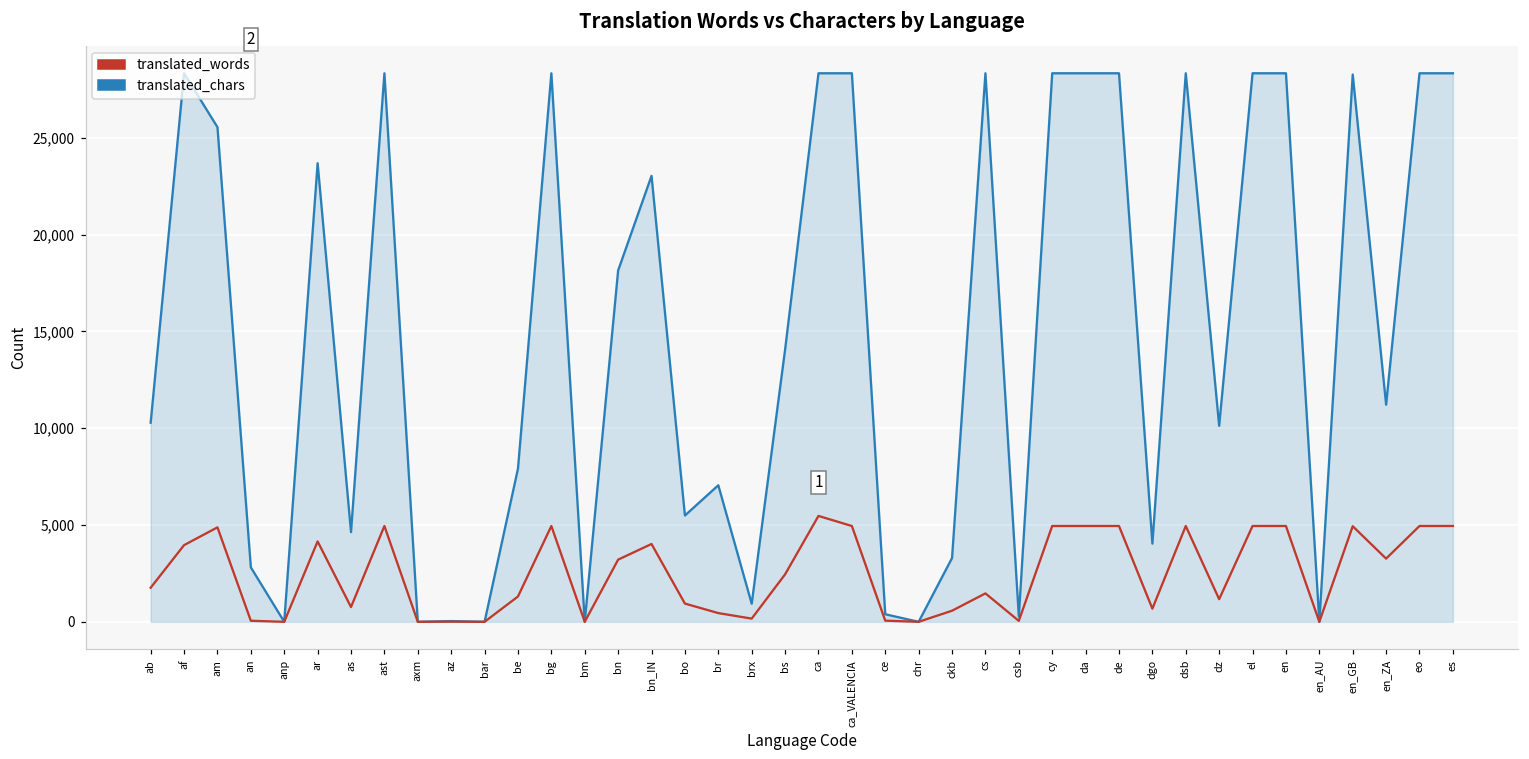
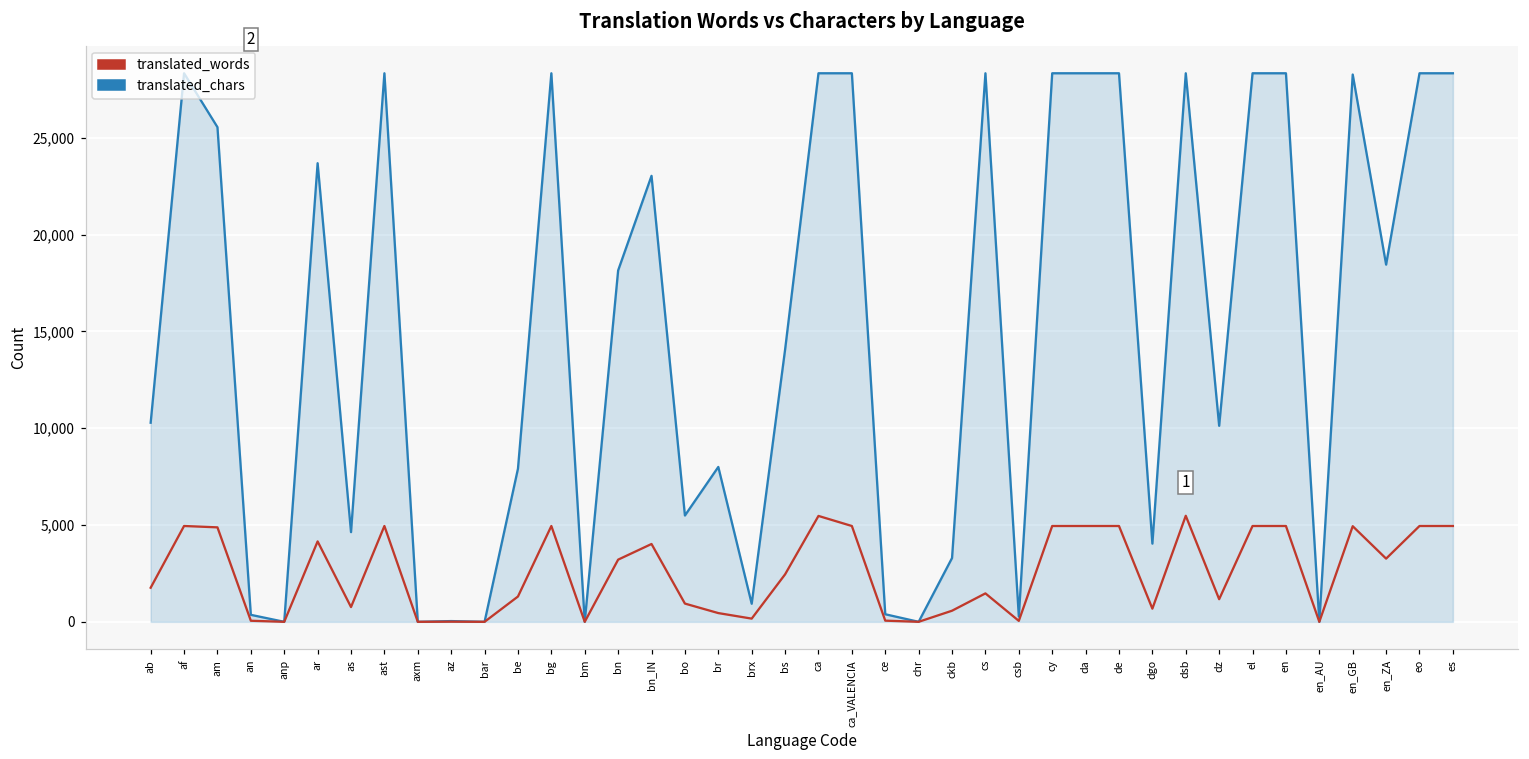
  {
    "translated_chars": {
      "ab": "10,300",
      "am": "25,500",
-     "an": "2,800",
+     "an": "400",
      "ar": "23,700",
      "as": "4,600",
      "ast": "28,300",
      "be": "7,900",
      "bg": "28,300",
      "bn": "18,100",
      "bn_IN": "23,000",
      "bo": "5,500",
-     "br": "7,100",
+     "br": "8,000",
      "brx": "900",
      "bs": "14,100",
      "ca": "28,300",
      "ca_VALENCIA": "28,300",
      "ce": "400",
      "ckb": "3,300",
      "cs": "28,300",
      "csb": "300",
      "cy": "28,300",
      "da": "28,300",
      "de": "28,300",
      "dgo": "4,000",
      "dsb": "28,300",
      "dz": "10,100",
      "el": "28,300",
      "en": "28,300",
      "en_GB": "28,300",
-     "en_ZA": "11,200",
+     "en_ZA": "18,400",
      "eo": "28,300",
      "es": "28,300"
    },
    "translated_words": {
      "ab": "1,800",
-     "af": "4,000",
+     "af": "4,900",
      "am": "4,900",
      "an": "100",
      "ar": "4,200",
      "as": "800",
      "ast": "4,900",
      "be": "1,300",
      "bg": "4,900",
      "bn": "3,200",
      "bn_IN": "4,000",
      "bo": "900",
      "br": "500",
      "brx": "200",
      "bs": "2,500",
      "ca": "5,500",
      "ca_VALENCIA": "4,900",
      "ce": "100",
      "ckb": "600",
      "cs": "1,500",
      "csb": "0",
      "cy": "4,900",
      "da": "4,900",
      "de": "4,900",
      "dgo": "700",
-     "dsb": "4,900",
+     "dsb": "5,500",
      "dz": "1,200",
      "el": "4,900",
      "en": "4,900",
      "en_GB": "4,900",
      "en_ZA": "3,300",
      "eo": "4,900",
      "es": "4,900"
    }
  }
